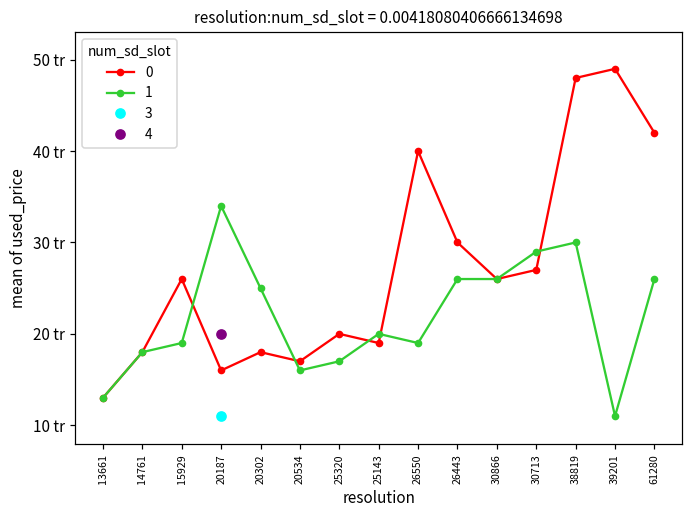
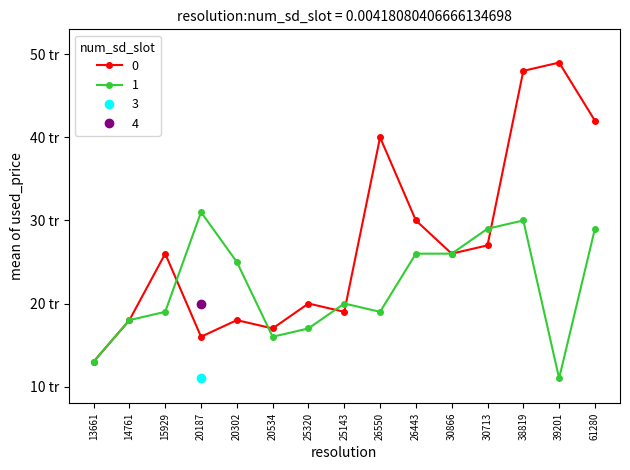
  {
    "0": {
      "15929": "26 tr",
      "20187": "16 tr",
      "20302": "18 tr",
      "20534": "17 tr",
      "25320": "20 tr",
      "25143": "19 tr",
      "26550": "40 tr",
      "26443": "30 tr",
      "30713": "27 tr",
      "38819": "48 tr",
      "39201": "49 tr",
      "61280": "42 tr"
    },
    "1": {
      "15929": "19 tr",
-     "20187": "34 tr",
+     "20187": "31 tr",
      "20302": "25 tr",
      "20534": "16 tr",
      "25320": "17 tr",
      "25143": "20 tr",
      "26550": "19 tr",
      "26443": "26 tr",
      "30713": "29 tr",
      "38819": "30 tr",
      "39201": "11 tr",
-     "61280": "26 tr"
+     "61280": "29 tr"
    },
    "3": {
      "20187": "11 tr"
    },
    "4": {
      "20187": "20 tr"
    }
  }
